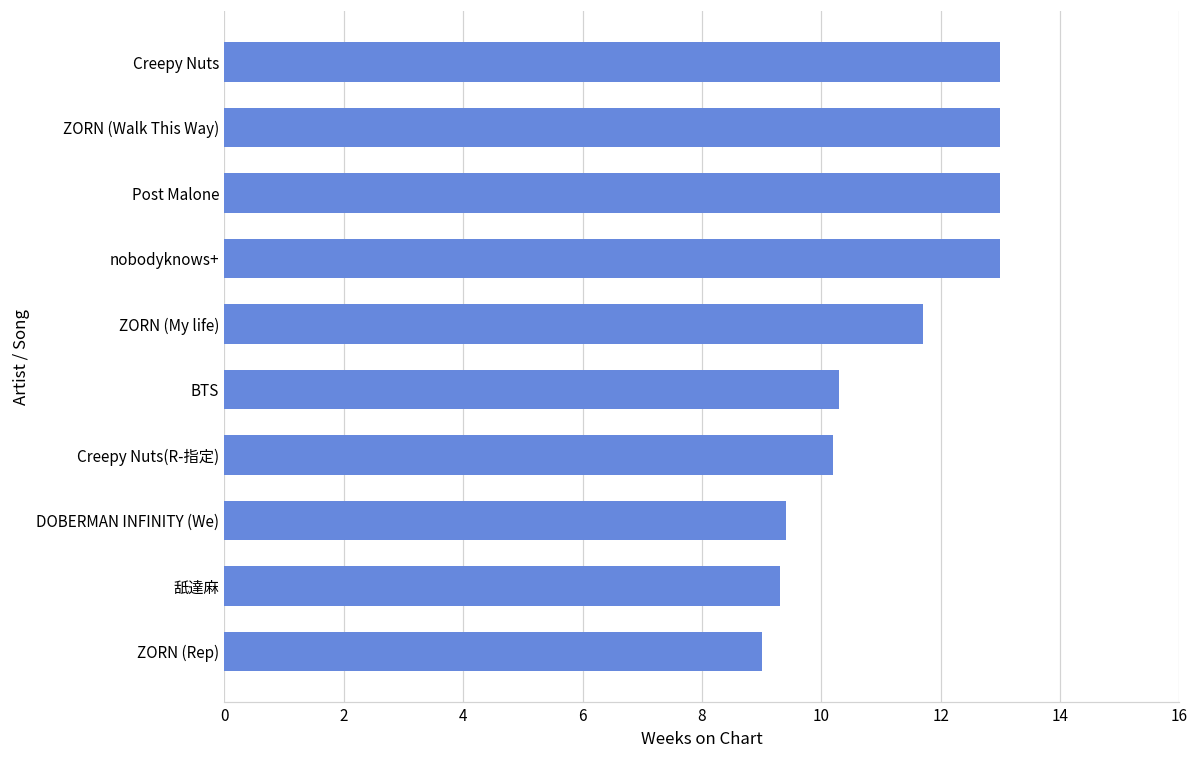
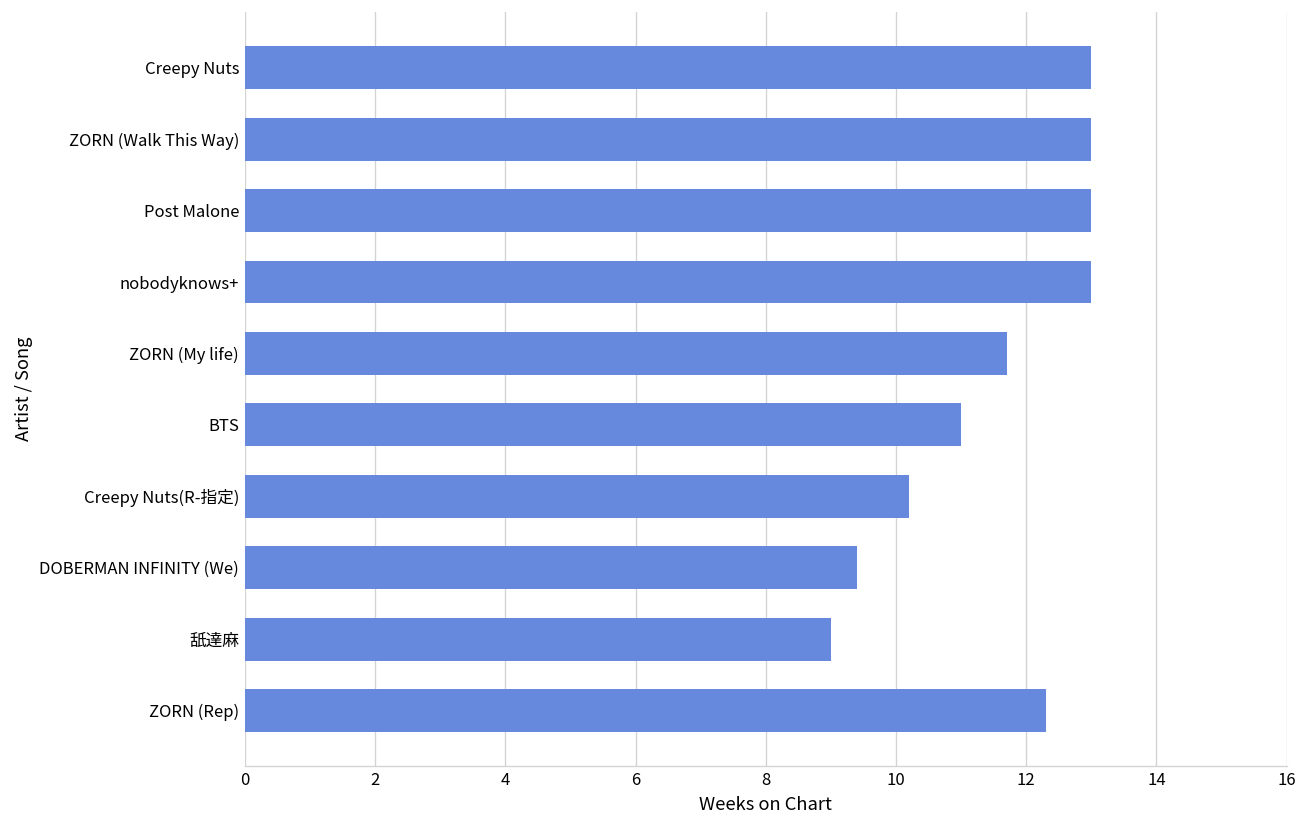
  {
    "Creepy Nuts": 13.0,
    "ZORN (Walk This Way)": 13.0,
    "Post Malone": 13.0,
    "nobodyknows+": 13.0,
    "ZORN (My life)": 11.7,
-   "BTS": 10.3,
+   "BTS": 11.0,
    "Creepy Nuts(R-指定)": 10.2,
    "DOBERMAN INFINITY (We)": 9.4,
-   "舐達麻": 9.3,
-   "ZORN (Rep)": 9.0
+   "舐達麻": 9.0,
+   "ZORN (Rep)": 12.3
  }
